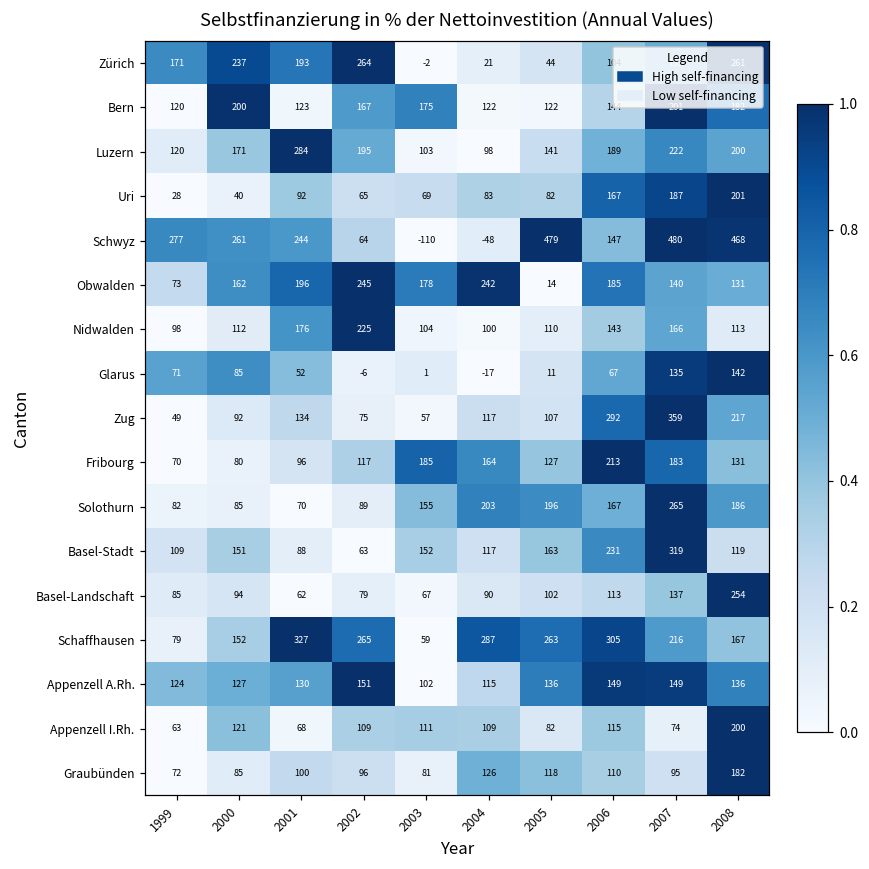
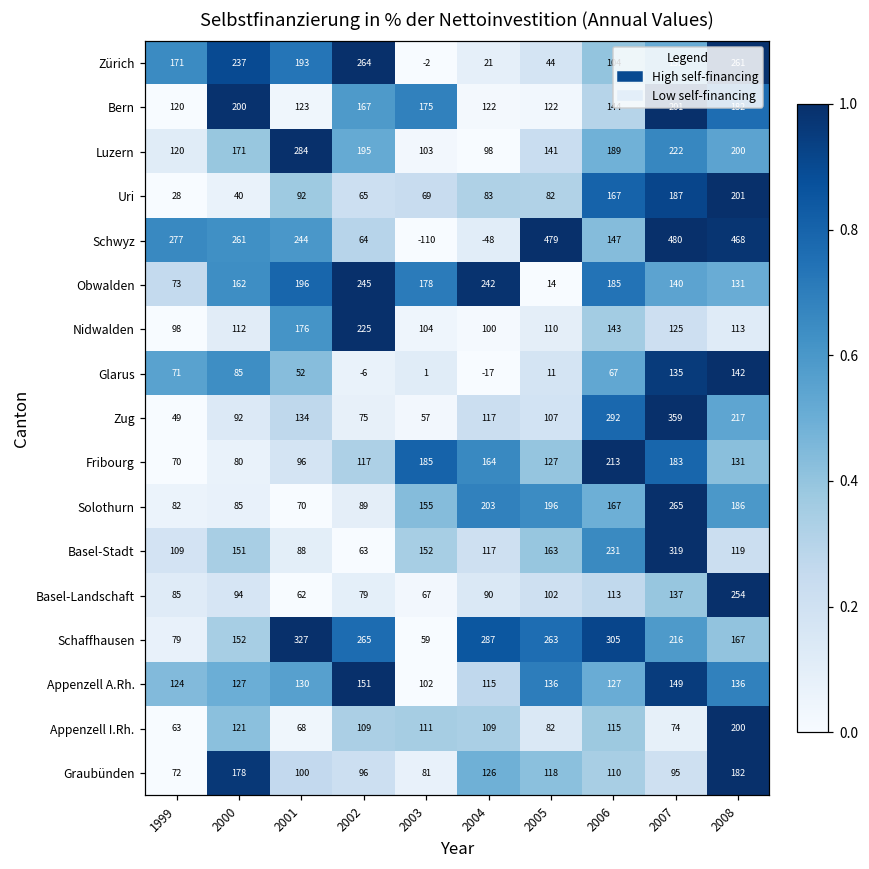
  {
    "Zürich": {
      "1999": 171,
      "2000": 237,
      "2001": 193,
      "2002": 264,
      "2003": -2,
      "2004": 21,
      "2005": 44
    },
    "Bern": {
      "1999": 120,
      "2000": 200,
      "2001": 123,
      "2002": 167,
      "2003": 175,
      "2004": 122,
      "2005": 122
    },
    "Luzern": {
      "1999": 120,
      "2000": 171,
      "2001": 284,
      "2002": 195,
      "2003": 103,
      "2004": 98,
      "2005": 141,
      "2006": 189,
      "2007": 222,
      "2008": 200
    },
    "Uri": {
      "1999": 28,
      "2000": 40,
      "2001": 92,
      "2002": 65,
      "2003": 69,
      "2004": 83,
      "2005": 82,
      "2006": 167,
      "2007": 187,
      "2008": 201
    },
    "Schwyz": {
      "1999": 277,
      "2000": 261,
      "2001": 244,
      "2002": 64,
      "2003": -110,
      "2004": -48,
      "2005": 479,
      "2006": 147,
      "2007": 480,
      "2008": 468
    },
    "Obwalden": {
      "1999": 73,
      "2000": 162,
      "2001": 196,
      "2002": 245,
      "2003": 178,
      "2004": 242,
      "2005": 14,
      "2006": 185,
      "2007": 140,
      "2008": 131
    },
    "Nidwalden": {
      "1999": 98,
      "2000": 112,
      "2001": 176,
      "2002": 225,
      "2003": 104,
      "2004": 100,
      "2005": 110,
      "2006": 143,
-     "2007": 166,
+     "2007": 125,
      "2008": 113
    },
    "Glarus": {
      "1999": 71,
      "2000": 85,
      "2001": 52,
      "2002": -6,
      "2003": 1,
      "2004": -17,
      "2005": 11,
      "2006": 67,
      "2007": 135,
      "2008": 142
    },
    "Zug": {
      "1999": 49,
      "2000": 92,
      "2001": 134,
      "2002": 75,
      "2003": 57,
      "2004": 117,
      "2005": 107,
      "2006": 292,
      "2007": 359,
      "2008": 217
    },
    "Fribourg": {
      "1999": 70,
      "2000": 80,
      "2001": 96,
      "2002": 117,
      "2003": 185,
      "2004": 164,
      "2005": 127,
      "2006": 213,
      "2007": 183,
      "2008": 131
    },
    "Solothurn": {
      "1999": 82,
      "2000": 85,
      "2001": 70,
      "2002": 89,
      "2003": 155,
      "2004": 203,
      "2005": 196,
      "2006": 167,
      "2007": 265,
      "2008": 186
    },
    "Basel-Stadt": {
      "1999": 109,
      "2000": 151,
      "2001": 88,
      "2002": 63,
      "2003": 152,
      "2004": 117,
      "2005": 163,
      "2006": 231,
      "2007": 319,
      "2008": 119
    },
    "Basel-Landschaft": {
      "1999": 85,
      "2000": 94,
      "2001": 62,
      "2002": 79,
      "2003": 67,
      "2004": 90,
      "2005": 102,
      "2006": 113,
      "2007": 137,
      "2008": 254
    },
    "Schaffhausen": {
      "1999": 79,
      "2000": 152,
      "2001": 327,
      "2002": 265,
      "2003": 59,
      "2004": 287,
      "2005": 263,
      "2006": 305,
      "2007": 216,
      "2008": 167
    },
    "Appenzell A.Rh.": {
      "1999": 124,
      "2000": 127,
      "2001": 130,
      "2002": 151,
      "2003": 102,
      "2004": 115,
      "2005": 136,
-     "2006": 149,
+     "2006": 127,
      "2007": 149,
      "2008": 136
    },
    "Appenzell I.Rh.": {
      "1999": 63,
      "2000": 121,
      "2001": 68,
      "2002": 109,
      "2003": 111,
      "2004": 109,
      "2005": 82,
      "2006": 115,
      "2007": 74,
      "2008": 200
    },
    "Graubünden": {
      "1999": 72,
-     "2000": 85,
+     "2000": 178,
      "2001": 100,
      "2002": 96,
      "2003": 81,
      "2004": 126,
      "2005": 118,
      "2006": 110,
      "2007": 95,
      "2008": 182
    }
  }
